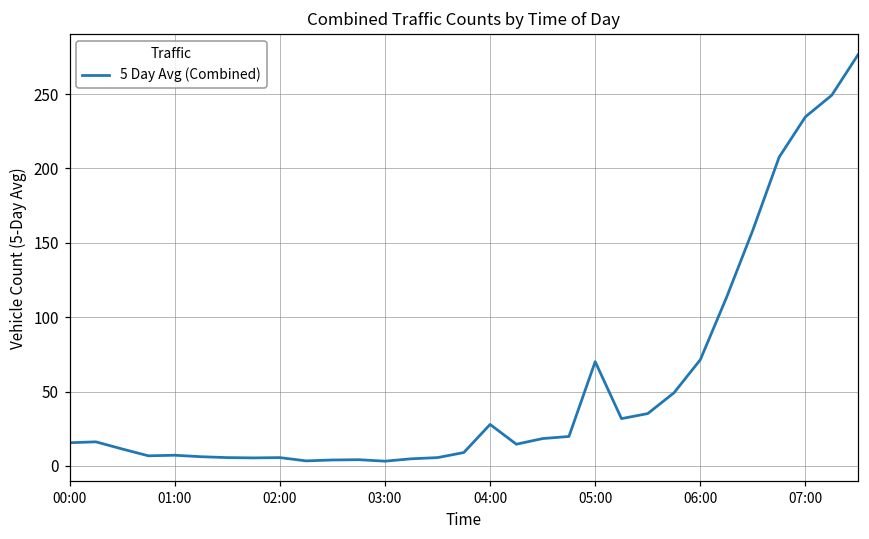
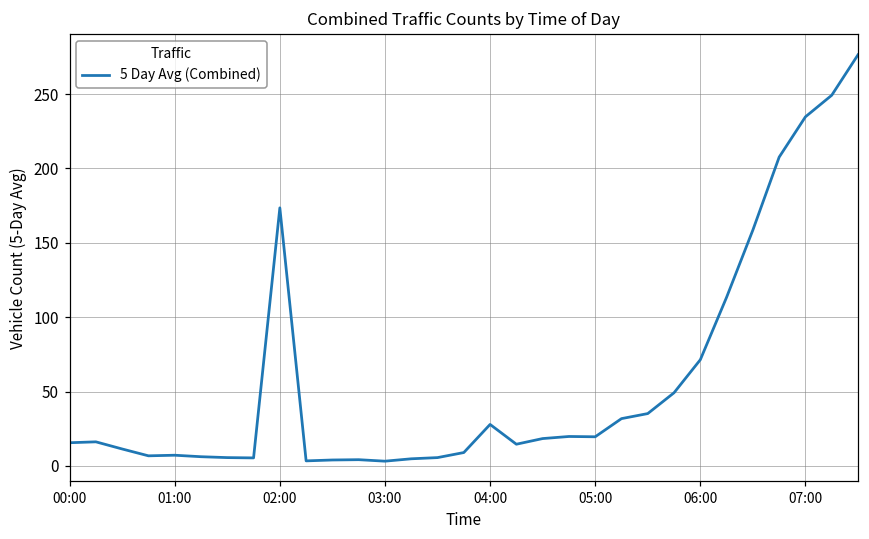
  {
    "00:00": 16,
    "01:00": 7,
-   "02:00": 6,
+   "02:00": 174,
    "03:00": 3,
    "04:00": 28,
-   "05:00": 70,
+   "05:00": 20,
    "06:00": 71,
    "07:00": 235
  }
